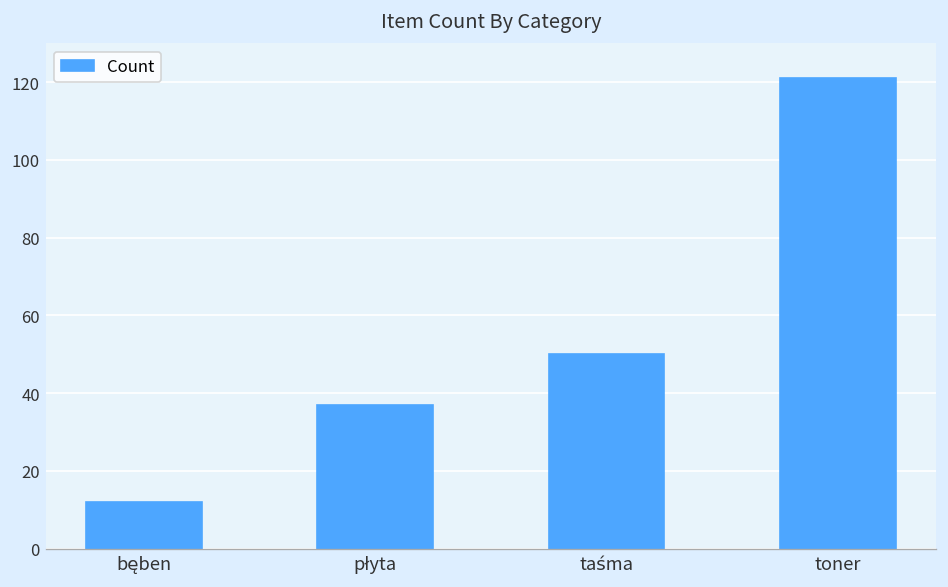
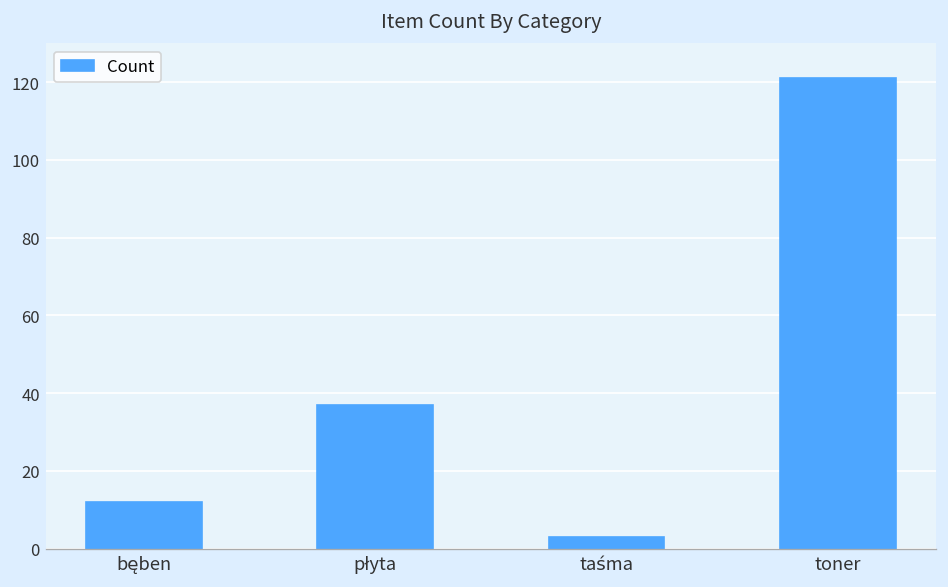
  {
    "bęben": 12,
    "płyta": 37,
-   "taśma": 50,
+   "taśma": 3,
    "toner": 121
  }
